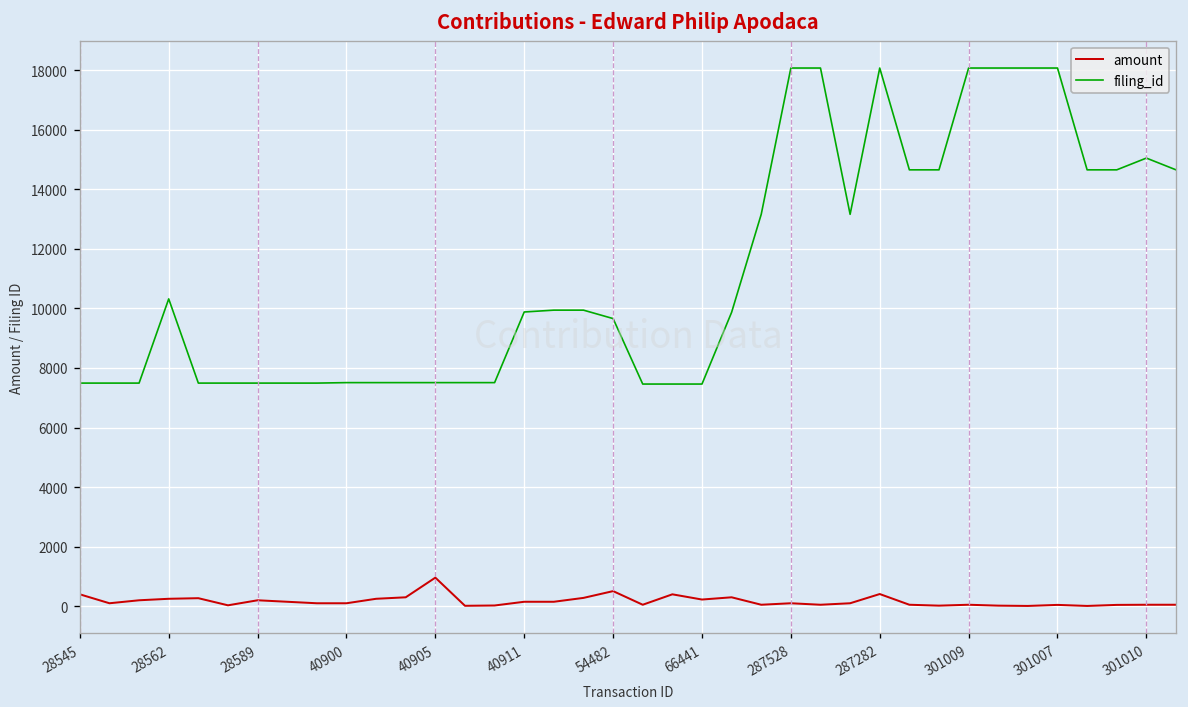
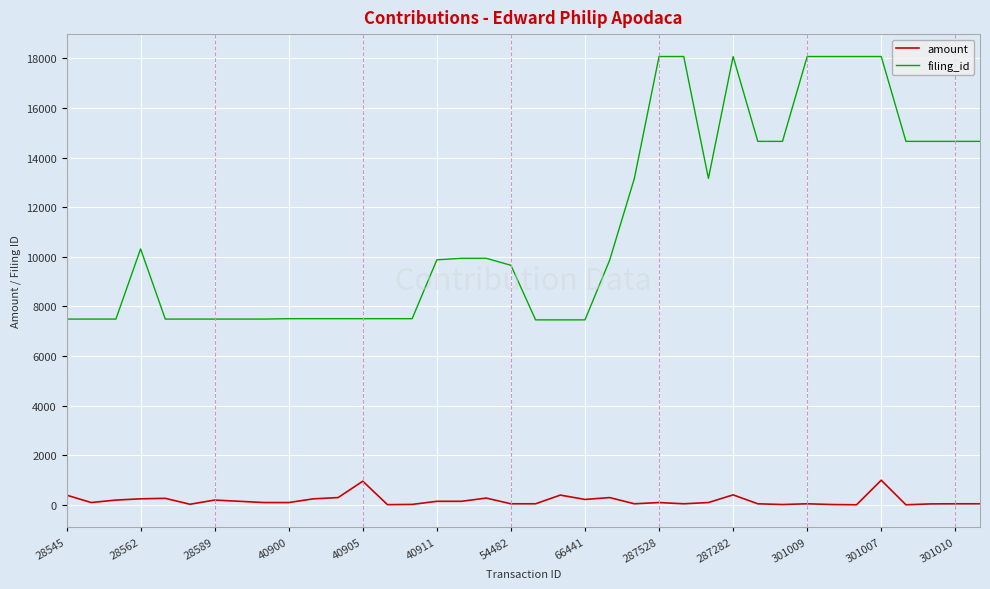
  {
    "amount": {
      "28545": 400,
      "28562": 300,
      "28589": 200,
      "40900": 100,
      "40905": 1000,
      "40911": 200,
-     "54482": 500,
+     "54482": 100,
      "66441": 200,
      "287528": 100,
      "287282": 400,
      "301009": 100,
-     "301007": 0,
+     "301007": 1000,
      "301010": 100
    },
    "filing_id": {
      "28545": 7500,
      "28562": 10300,
      "28589": 7500,
      "40900": 7500,
      "40905": 7500,
      "40911": 9900,
      "54482": 9700,
      "66441": 7500,
      "287528": 18100,
      "287282": 18100,
      "301009": 18100,
      "301007": 18100,
-     "301010": 15000
+     "301010": 14700
    }
  }
